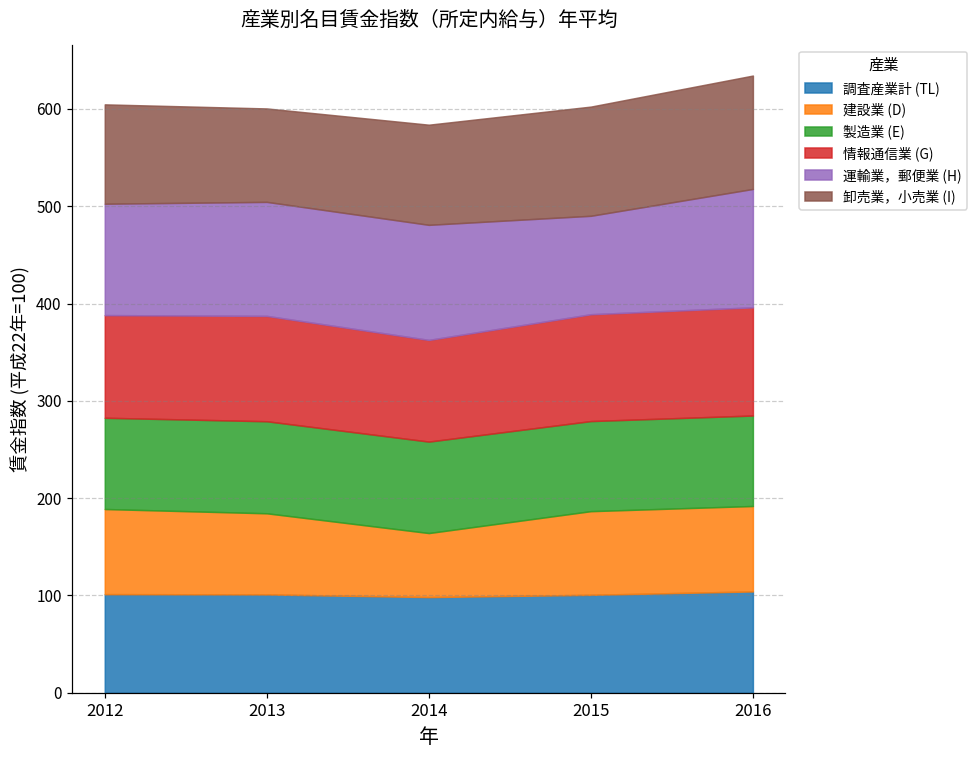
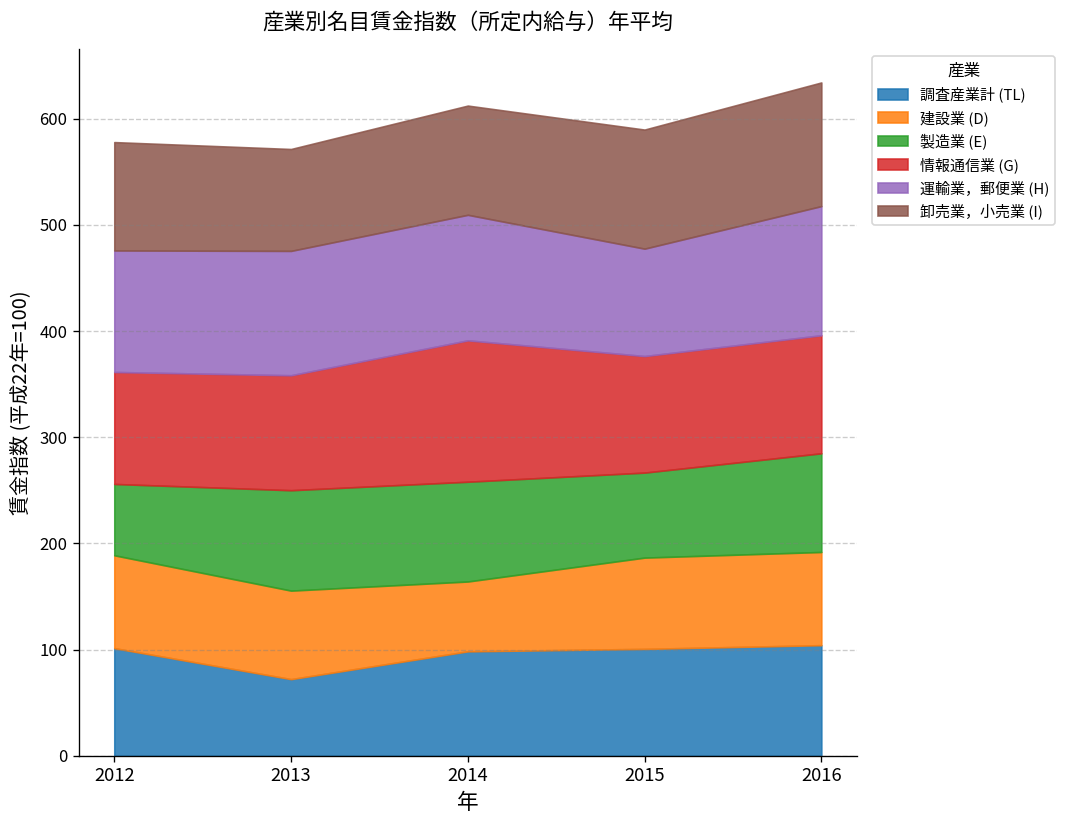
  {
    "調査産業計 (TL)": {
      "2012": 100,
-     "2013": 100,
+     "2013": 70,
      "2014": 100,
      "2015": 100,
      "2016": 100
    },
    "建設業 (D)": {
      "2012": 90,
      "2013": 80,
      "2014": 70,
      "2015": 90,
      "2016": 90
    },
    "製造業 (E)": {
-     "2012": 90,
+     "2012": 70,
      "2013": 90,
      "2014": 90,
-     "2015": 90,
+     "2015": 80,
      "2016": 90
    },
    "情報通信業 (G)": {
      "2012": 110,
      "2013": 110,
-     "2014": 100,
+     "2014": 130,
      "2015": 110,
      "2016": 110
    },
    "運輸業，郵便業 (H)": {
      "2012": 110,
      "2013": 120,
      "2014": 120,
      "2015": 100,
      "2016": 120
    },
    "卸売業，小売業 (I)": {
      "2012": 100,
      "2013": 100,
      "2014": 100,
      "2015": 110,
      "2016": 120
    }
  }
